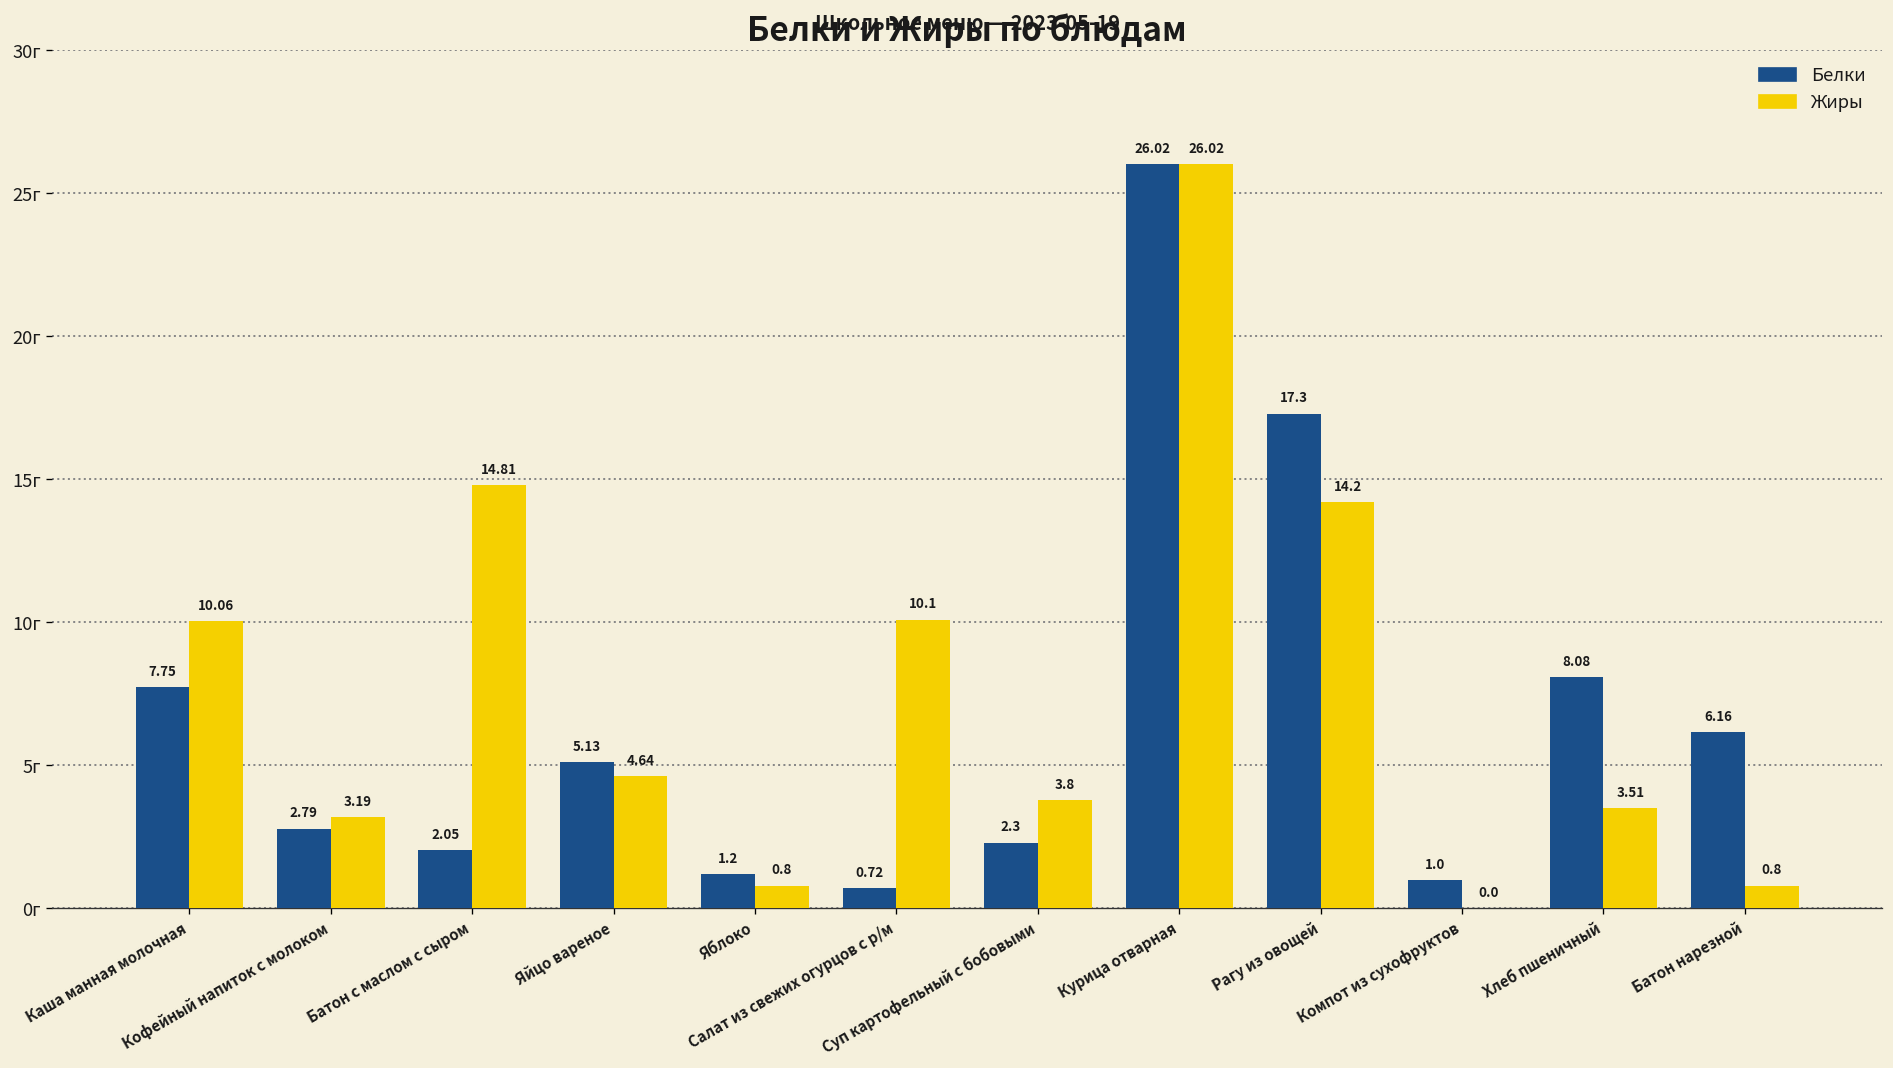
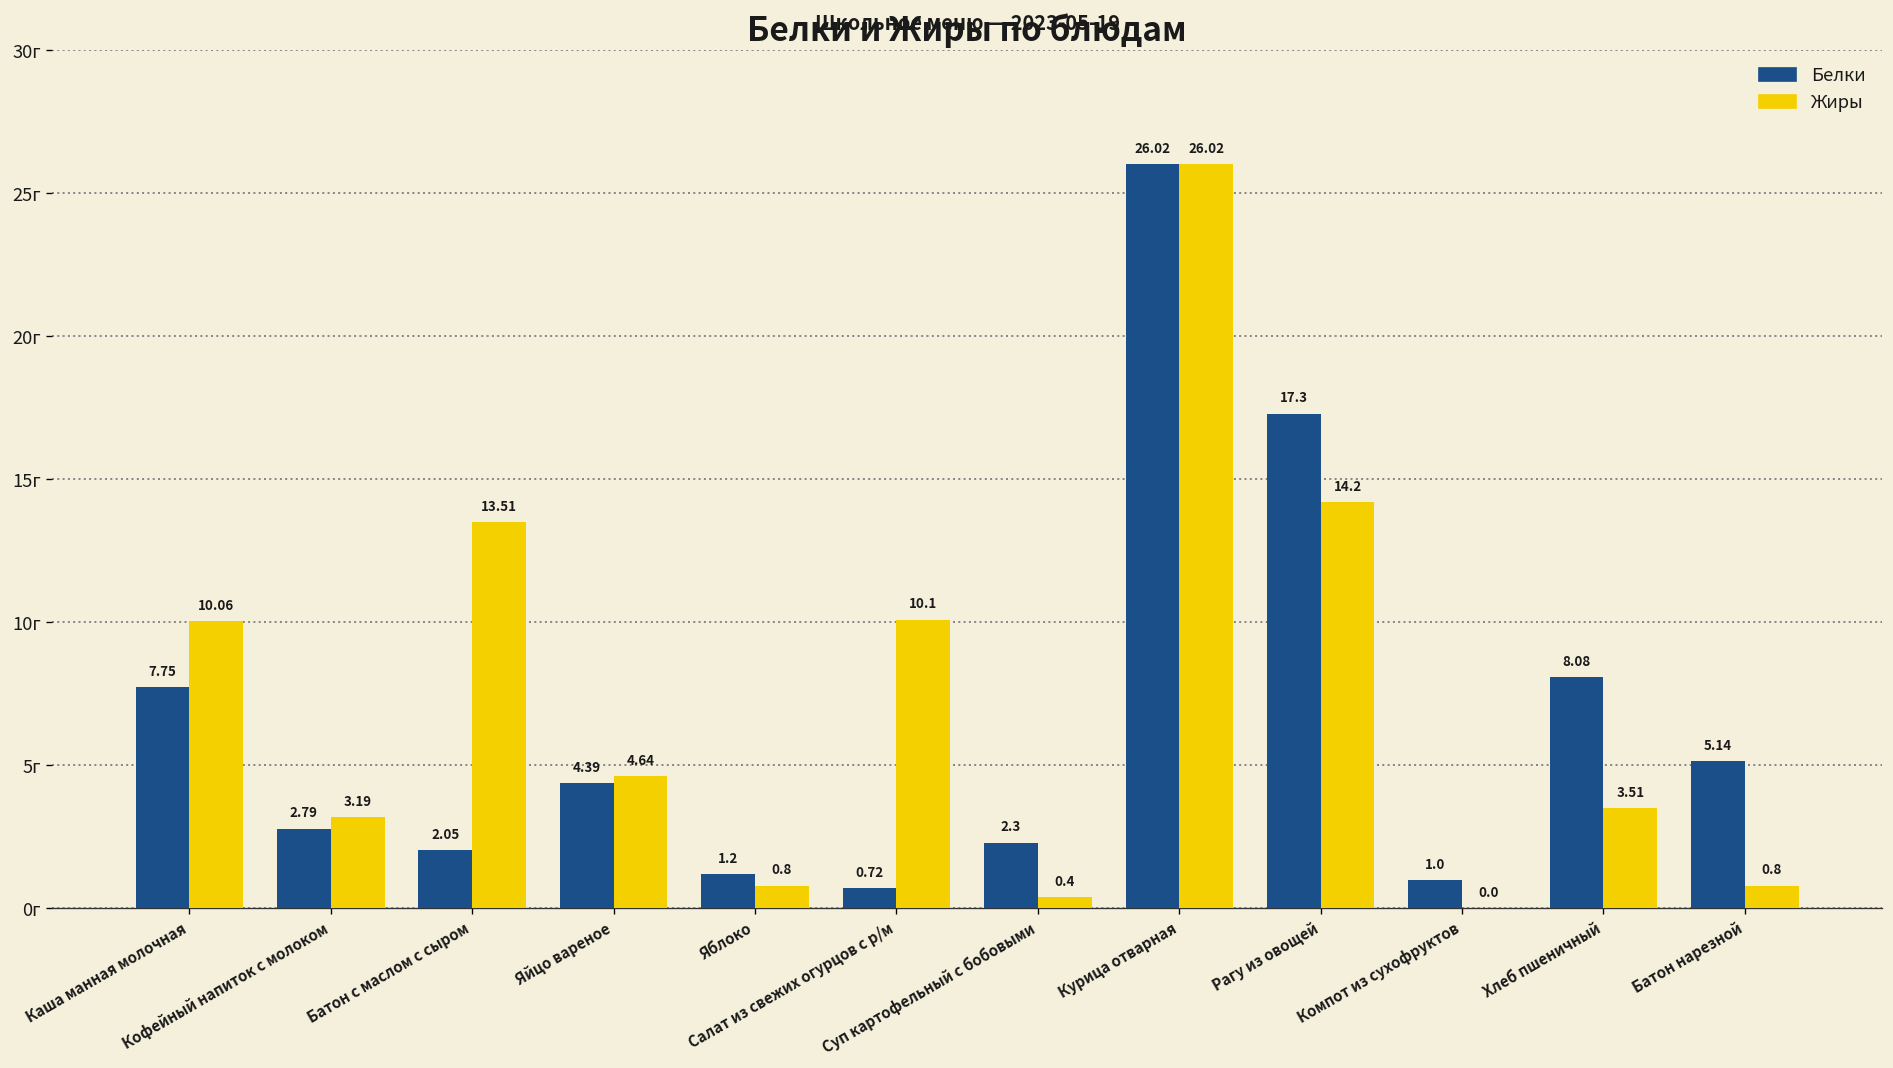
  {
    "Белки": {
      "Каша манная молочная": 7.75,
      "Кофейный напиток с молоком": 2.79,
      "Батон с маслом с сыром": 2.05,
-     "Яйцо вареное": 5.13,
+     "Яйцо вареное": 4.39,
      "Яблоко": 1.2,
      "Салат из свежих огурцов с р/м": 0.72,
      "Суп картофельный с бобовыми": 2.3,
      "Курица отварная": 26.02,
      "Рагу из овощей": 17.3,
      "Компот из сухофруктов": 1.0,
      "Хлеб пшеничный": 8.08,
-     "Батон нарезной": 6.16
+     "Батон нарезной": 5.14
    },
    "Жиры": {
      "Каша манная молочная": 10.06,
      "Кофейный напиток с молоком": 3.19,
-     "Батон с маслом с сыром": 14.81,
+     "Батон с маслом с сыром": 13.51,
      "Яйцо вареное": 4.64,
      "Яблоко": 0.8,
      "Салат из свежих огурцов с р/м": 10.1,
-     "Суп картофельный с бобовыми": 3.8,
+     "Суп картофельный с бобовыми": 0.4,
      "Курица отварная": 26.02,
      "Рагу из овощей": 14.2,
      "Компот из сухофруктов": 0.0,
      "Хлеб пшеничный": 3.51,
      "Батон нарезной": 0.8
    }
  }
